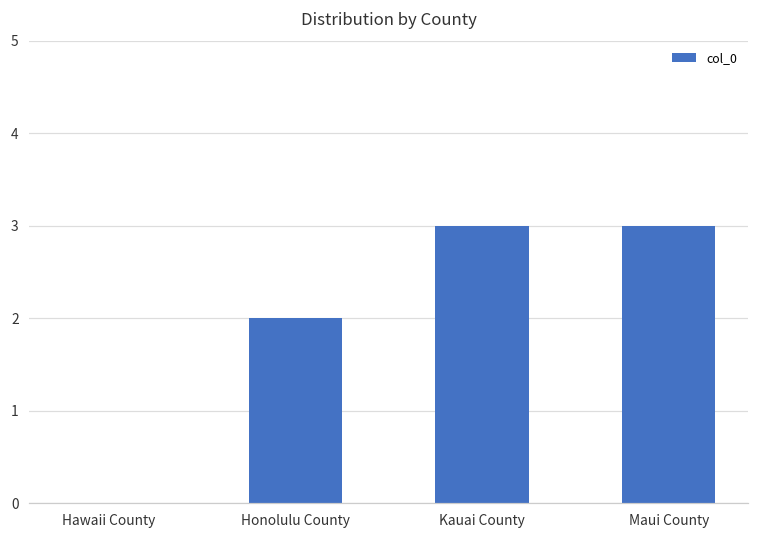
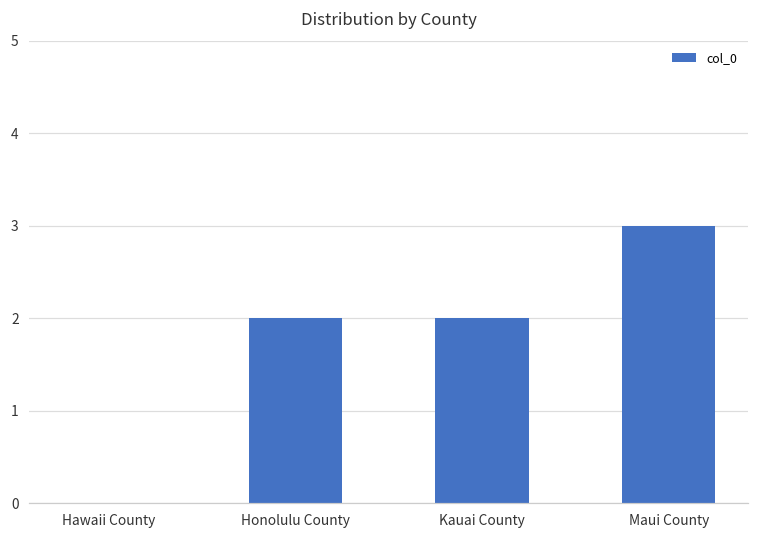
  {
    "Hawaii County": 0,
    "Honolulu County": 2,
-   "Kauai County": 3,
+   "Kauai County": 2,
    "Maui County": 3
  }
